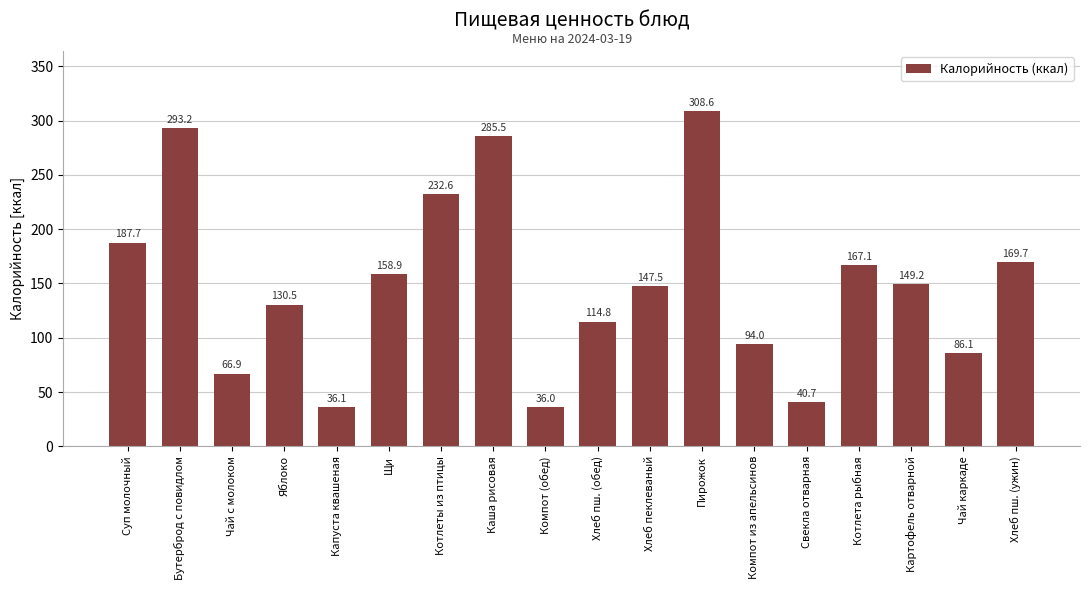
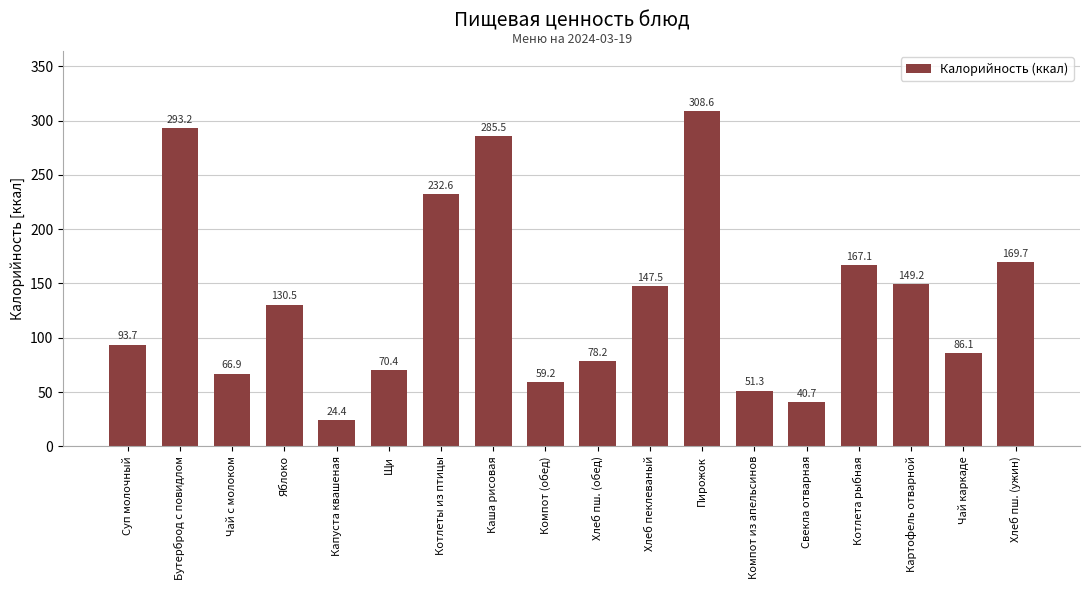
  {
-   "Суп молочный": 187.7,
+   "Суп молочный": 93.7,
    "Бутерброд с повидлом": 293.2,
    "Чай с молоком": 66.9,
    "Яблоко": 130.5,
-   "Капуста квашеная": 36.1,
-   "Щи": 158.9,
+   "Капуста квашеная": 24.4,
+   "Щи": 70.4,
    "Котлеты из птицы": 232.6,
    "Каша рисовая": 285.5,
-   "Компот (обед)": 36.0,
-   "Хлеб пш. (обед)": 114.8,
+   "Компот (обед)": 59.2,
+   "Хлеб пш. (обед)": 78.2,
    "Хлеб пеклеваный": 147.5,
    "Пирожок": 308.6,
-   "Компот из апельсинов": 94.0,
+   "Компот из апельсинов": 51.3,
    "Свекла отварная": 40.7,
    "Котлета рыбная": 167.1,
    "Картофель отварной": 149.2,
    "Чай каркаде": 86.1,
    "Хлеб пш. (ужин)": 169.7
  }
